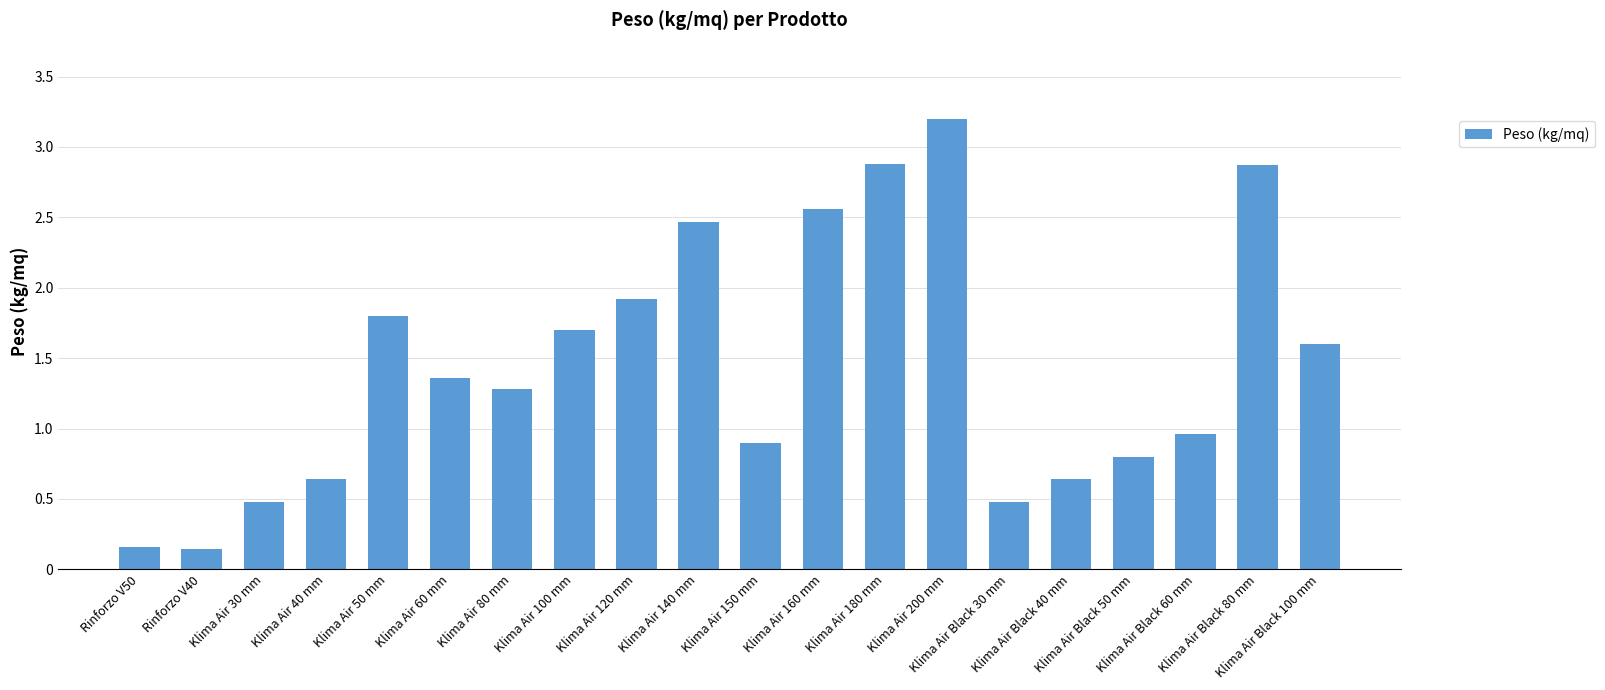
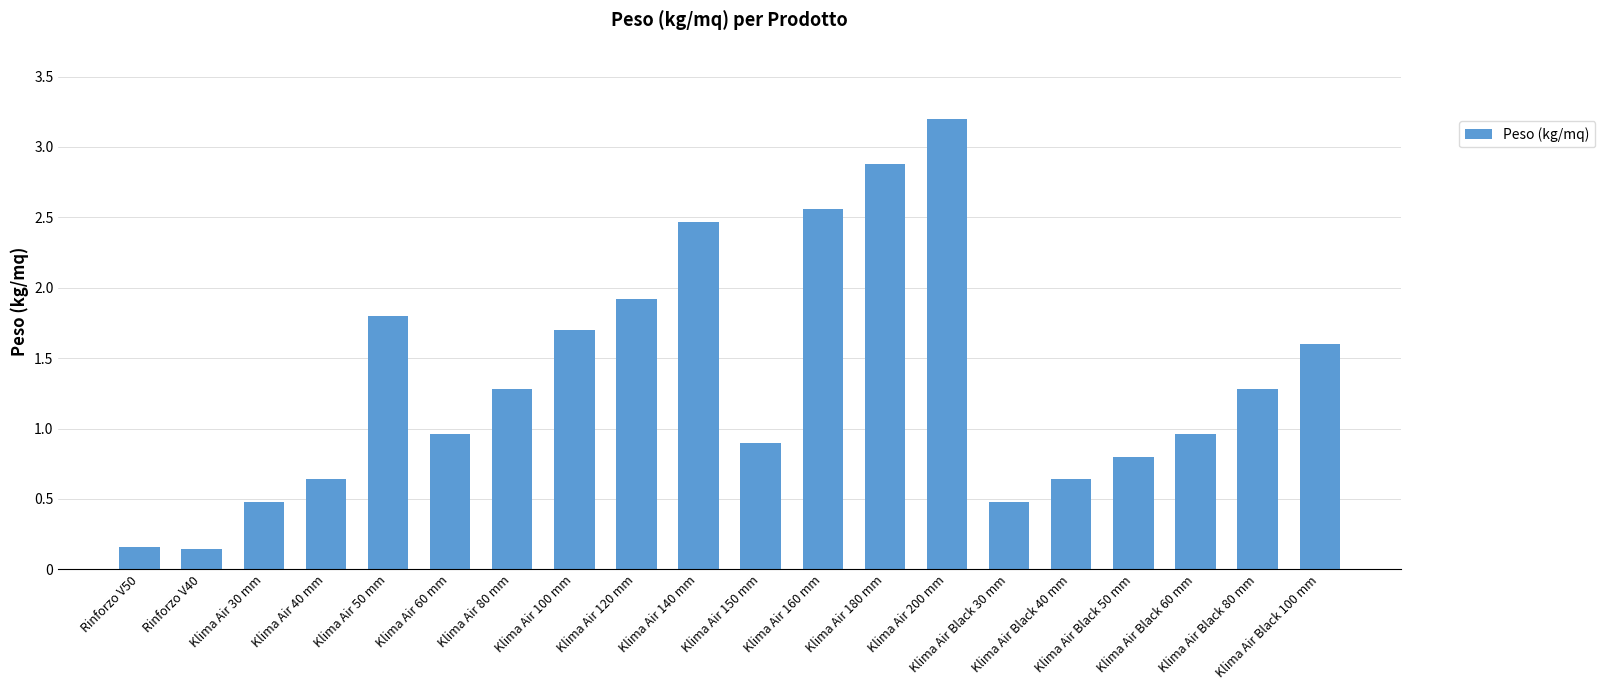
  {
    "Rinforzo V50": 0.16,
    "Rinforzo V40": 0.15,
    "Klima Air 30 mm": 0.48,
    "Klima Air 40 mm": 0.64,
    "Klima Air 50 mm": 1.80,
-   "Klima Air 60 mm": 1.36,
+   "Klima Air 60 mm": 0.96,
    "Klima Air 80 mm": 1.28,
    "Klima Air 100 mm": 1.70,
    "Klima Air 120 mm": 1.92,
    "Klima Air 140 mm": 2.47,
    "Klima Air 150 mm": 0.90,
    "Klima Air 160 mm": 2.56,
    "Klima Air 180 mm": 2.88,
    "Klima Air 200 mm": 3.20,
    "Klima Air Black 30 mm": 0.48,
    "Klima Air Black 40 mm": 0.64,
    "Klima Air Black 50 mm": 0.80,
    "Klima Air Black 60 mm": 0.96,
-   "Klima Air Black 80 mm": 2.87,
+   "Klima Air Black 80 mm": 1.28,
    "Klima Air Black 100 mm": 1.60
  }
